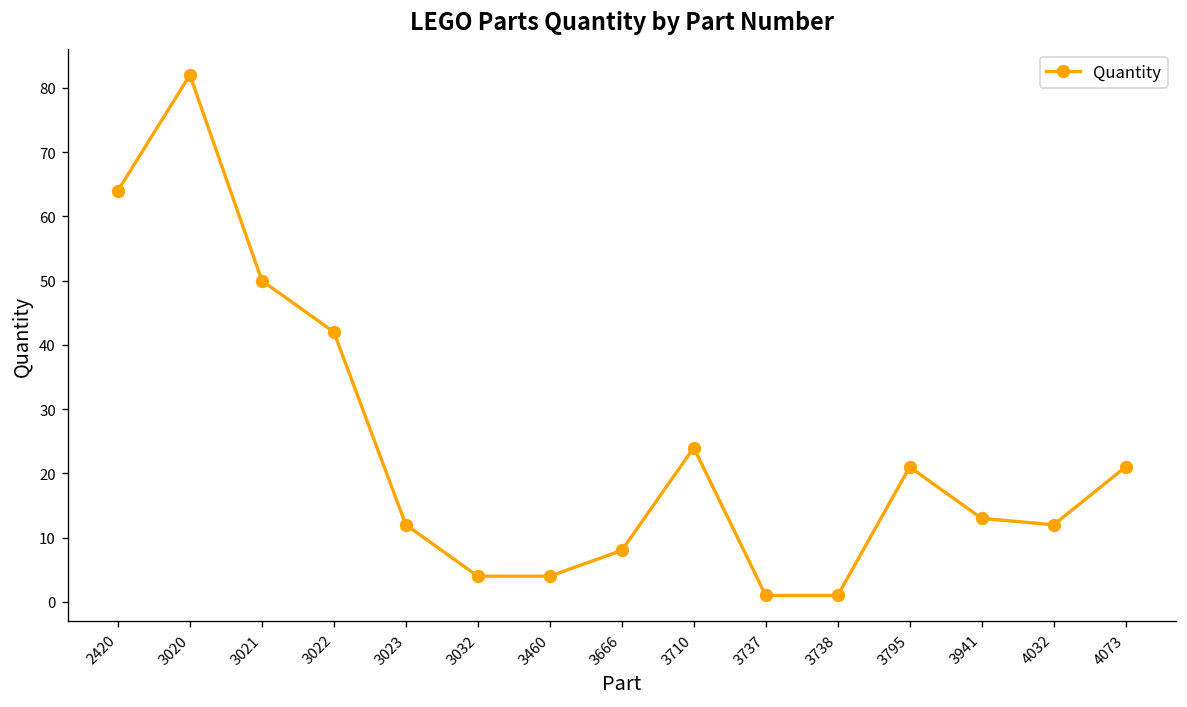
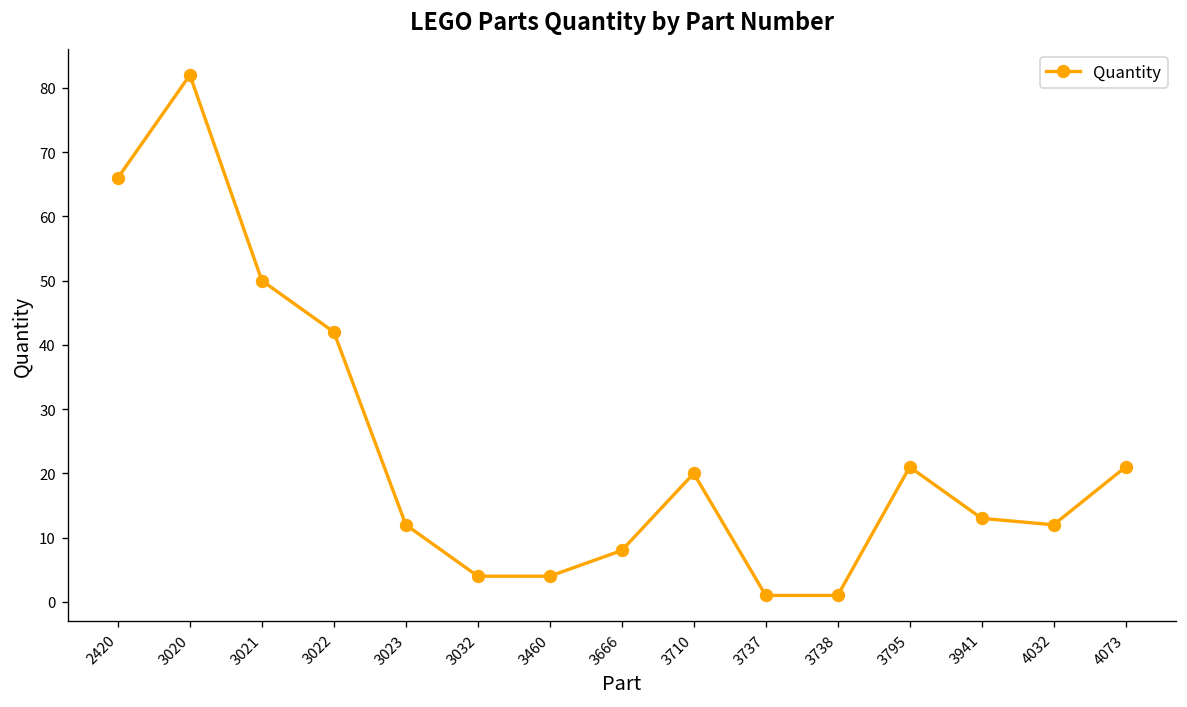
  {
-   "2420": 64,
+   "2420": 66,
    "3020": 82,
    "3021": 50,
    "3022": 42,
    "3023": 12,
    "3032": 4,
    "3460": 4,
    "3666": 8,
-   "3710": 24,
+   "3710": 20,
    "3737": 1,
    "3738": 1,
    "3795": 21,
    "3941": 13,
    "4032": 12,
    "4073": 21
  }
